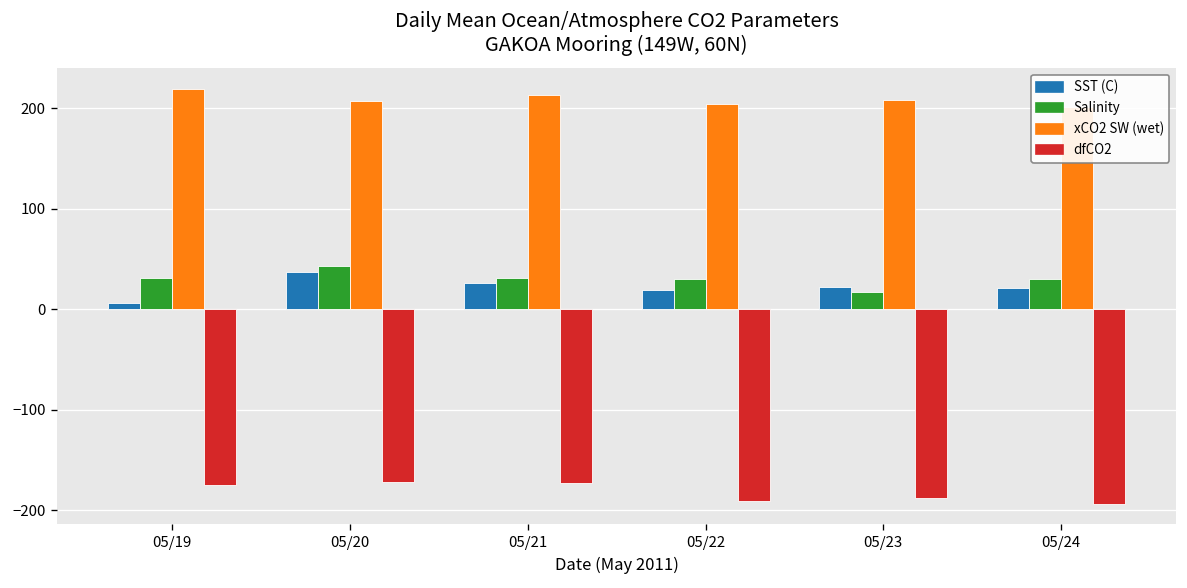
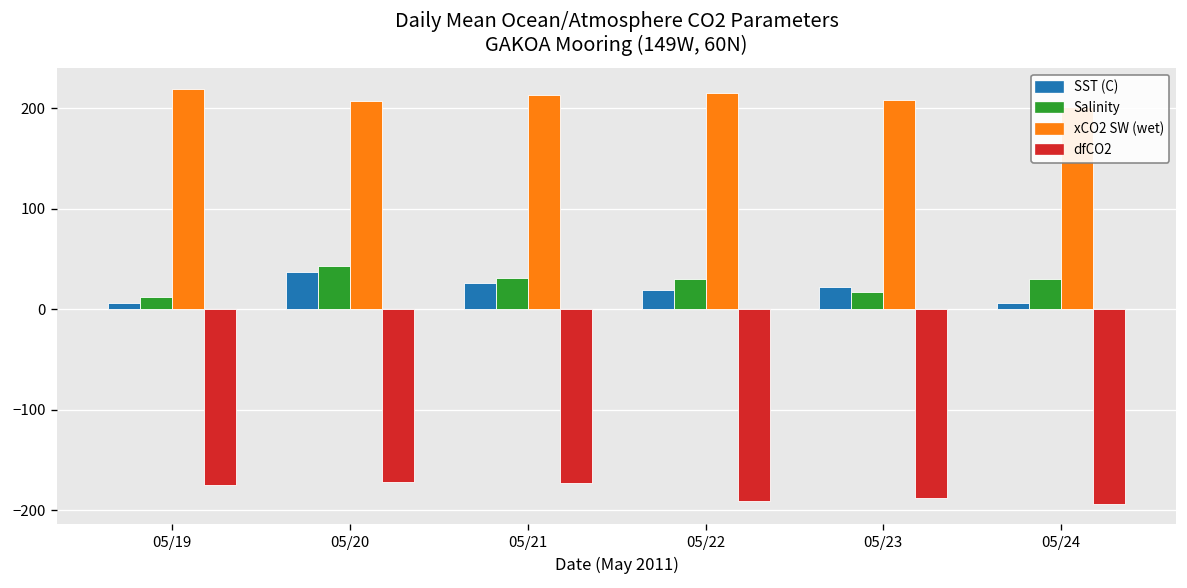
  {
    "SST (C)": {
      "05/19": 10,
      "05/20": 40,
      "05/21": 30,
      "05/22": 20,
      "05/23": 20,
-     "05/24": 20
+     "05/24": 10
    },
    "Salinity": {
-     "05/19": 30,
+     "05/19": 10,
      "05/20": 40,
      "05/21": 30,
      "05/22": 30,
      "05/23": 20,
      "05/24": 30
    },
    "xCO2 SW (wet)": {
      "05/19": 220,
      "05/20": 210,
      "05/21": 210,
-     "05/22": 200,
+     "05/22": 220,
      "05/23": 210
    },
    "dfCO2": {
      "05/19": -170,
      "05/20": -170,
      "05/21": -170,
      "05/22": -190,
      "05/23": -190,
      "05/24": -190
    }
  }
